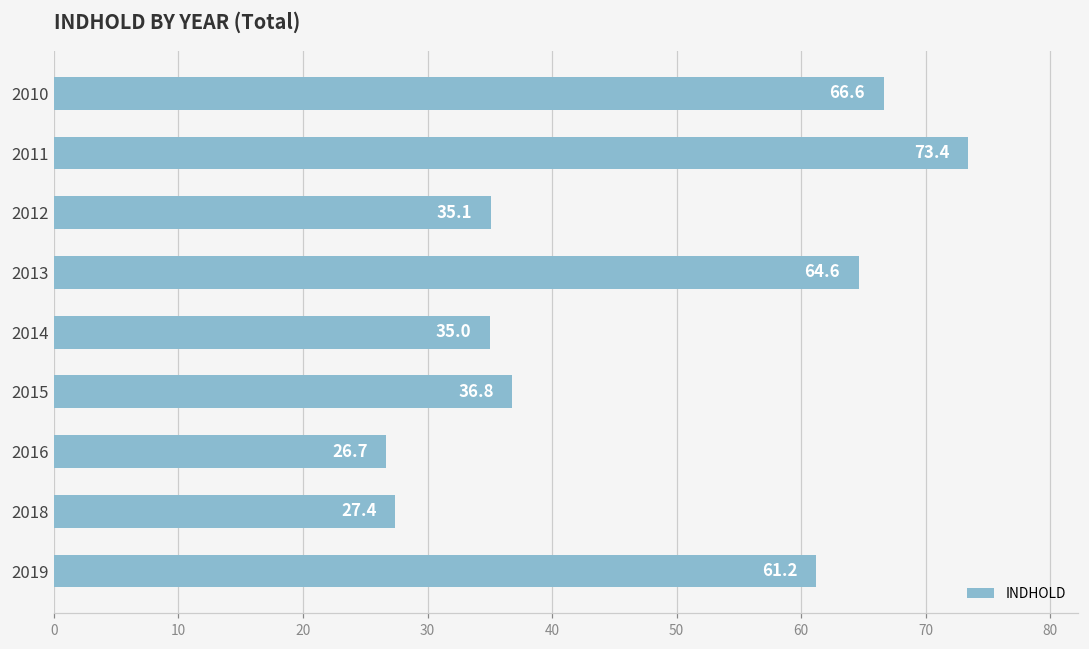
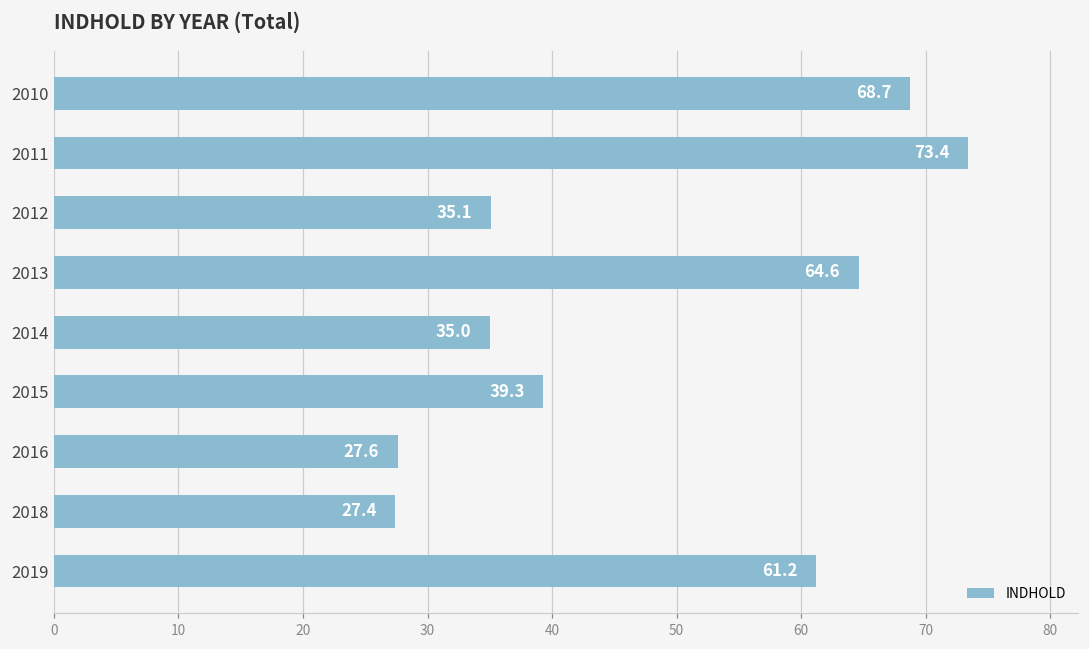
  {
-   "2010": 66.6,
+   "2010": 68.7,
    "2011": 73.4,
    "2012": 35.1,
    "2013": 64.6,
    "2014": 35.0,
-   "2015": 36.8,
-   "2016": 26.7,
+   "2015": 39.3,
+   "2016": 27.6,
    "2018": 27.4,
    "2019": 61.2
  }
